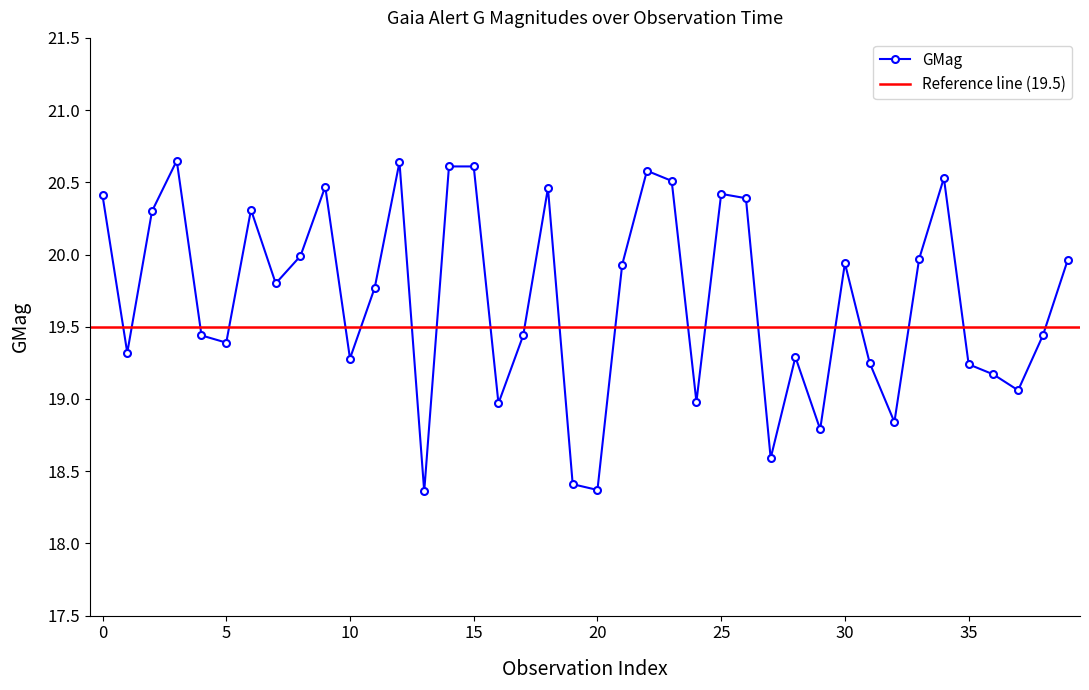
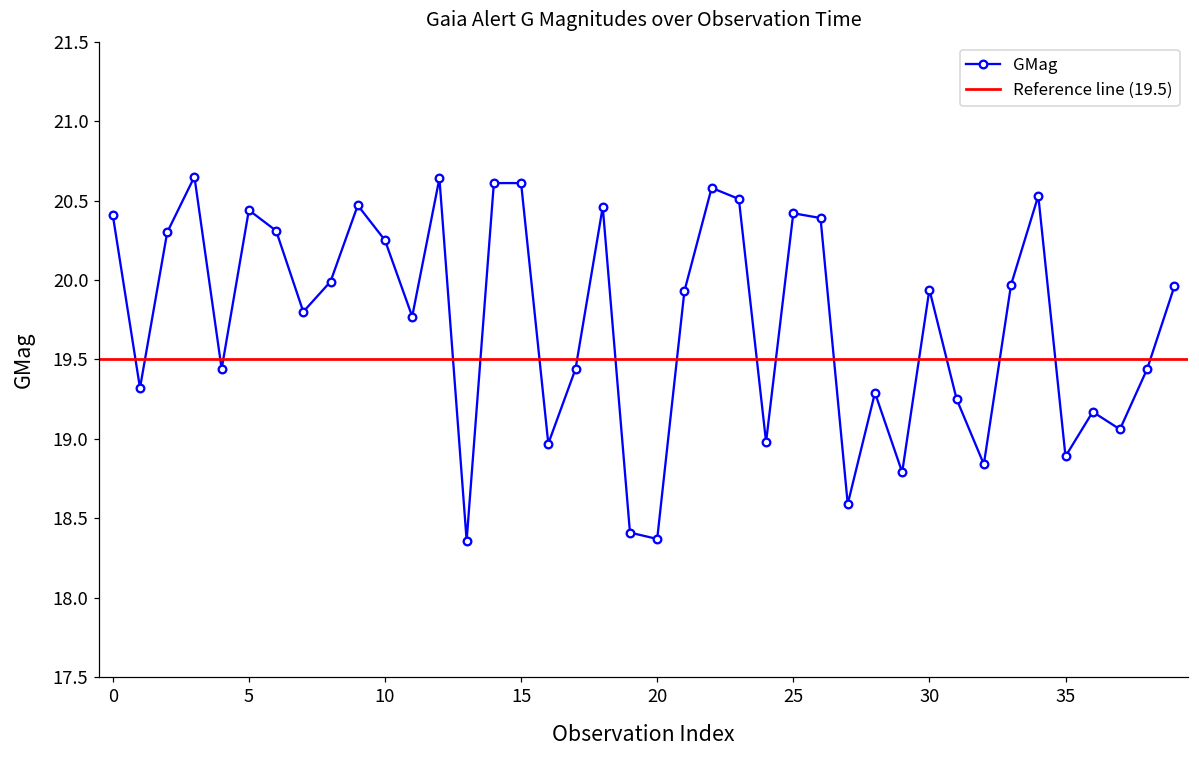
  {
    "0": 20.41,
-   "5": 19.39,
-   "10": 19.28,
+   "5": 20.44,
+   "10": 20.25,
    "15": 20.61,
    "20": 18.37,
    "25": 20.42,
    "30": 19.94,
-   "35": 19.24
+   "35": 18.89
  }
